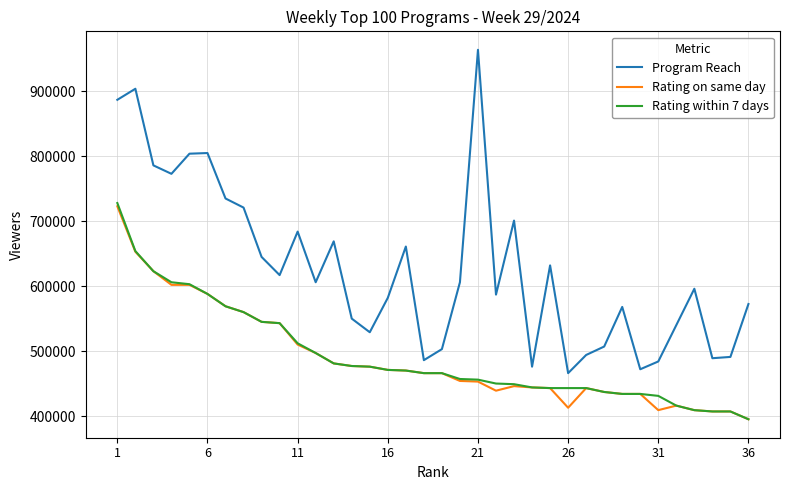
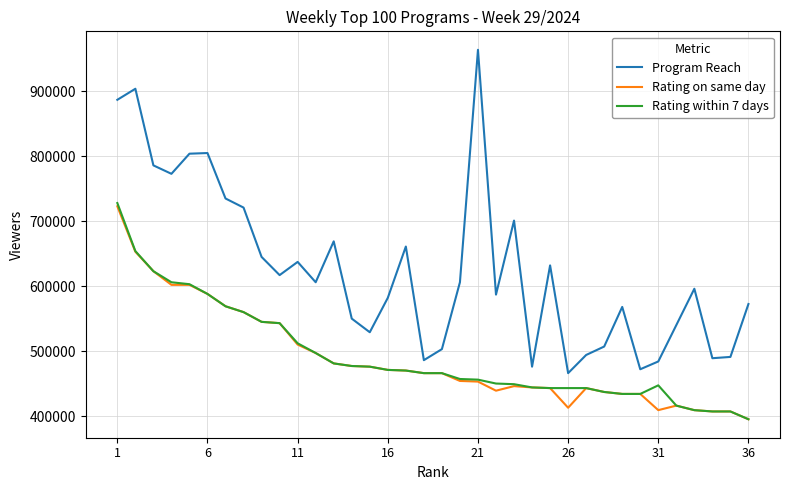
  {
    "Program Reach": {
      "1": 890000,
      "6": 810000,
-     "11": 680000,
+     "11": 640000,
      "16": 580000,
      "21": 960000,
      "26": 470000,
      "31": 480000,
      "36": 570000
    },
    "Rating on same day": {
      "1": 720000,
      "26": 410000,
      "31": 410000
    },
    "Rating within 7 days": {
      "1": 730000,
      "26": 440000,
-     "31": 430000
+     "31": 450000
    }
  }
